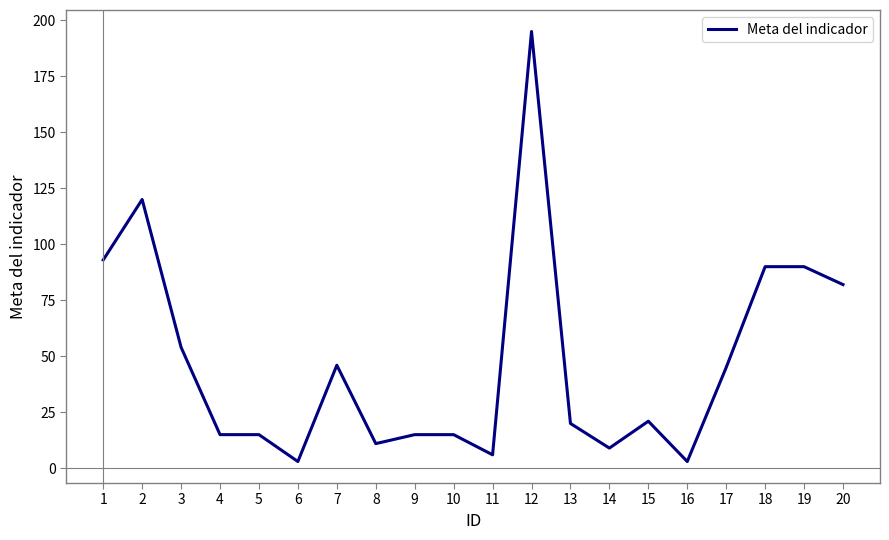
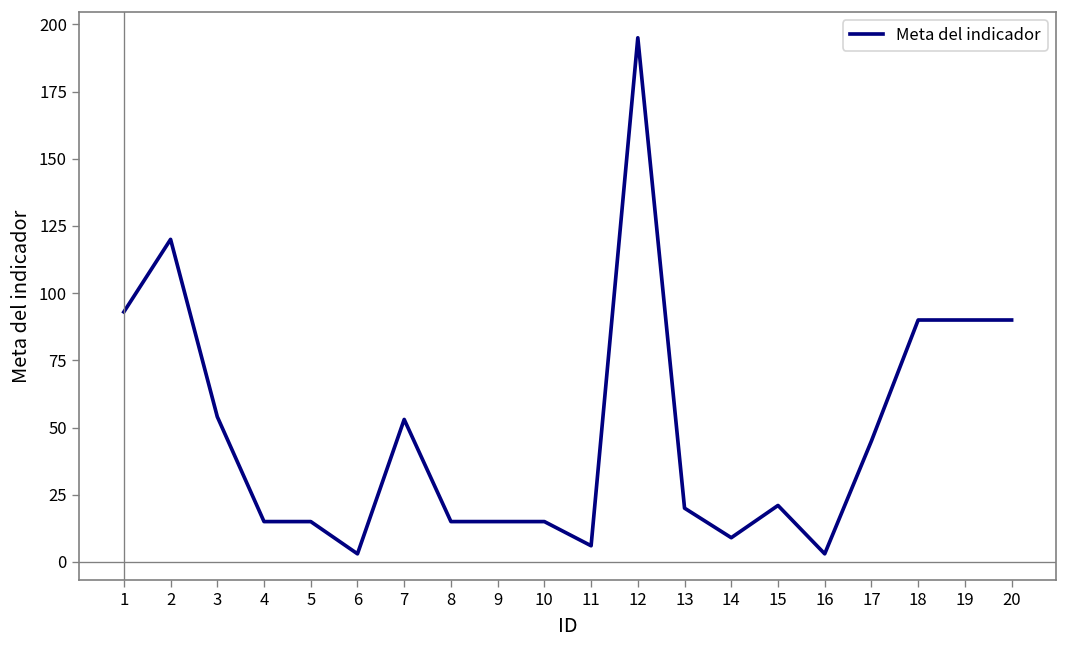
  {
    "1": 93,
    "2": 120,
    "3": 54,
    "4": 15,
    "5": 15,
    "6": 3,
-   "7": 46,
-   "8": 11,
+   "7": 53,
+   "8": 15,
    "9": 15,
    "10": 15,
    "11": 6,
    "12": 195,
    "13": 20,
    "14": 9,
    "15": 21,
    "16": 3,
    "17": 45,
    "18": 90,
    "19": 90,
-   "20": 82
+   "20": 90
  }
